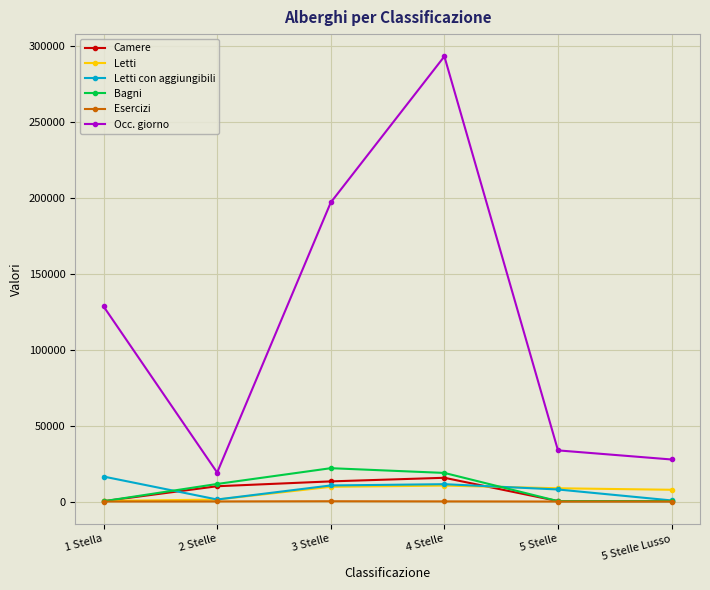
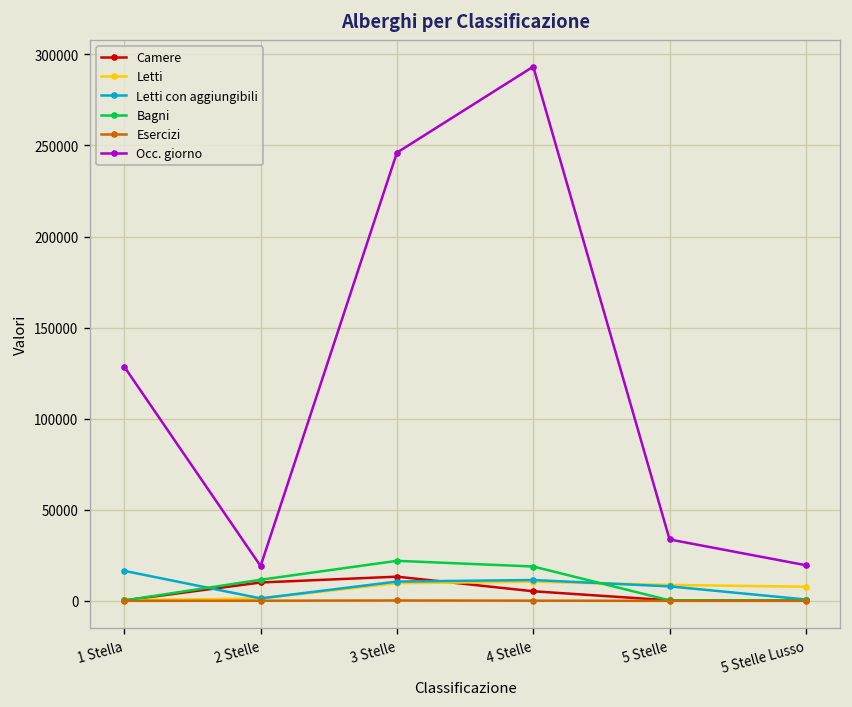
  {
    "Camere": {
      "3 Stelle": 13000,
-     "4 Stelle": 16000
+     "4 Stelle": 5000
    },
    "Letti": {
      "5 Stelle Lusso": 8000
    },
    "Letti con aggiungibili": {
      "1 Stella": 16000
    },
    "Bagni": {
      "3 Stelle": 22000,
      "4 Stelle": 19000
    },
    "Esercizi": {
      "3 Stelle": 0,
      "4 Stelle": 0
    },
    "Occ. giorno": {
      "1 Stella": 129000,
      "2 Stelle": 19000,
-     "3 Stelle": 197000,
+     "3 Stelle": 246000,
      "4 Stelle": 293000,
      "5 Stelle": 34000,
-     "5 Stelle Lusso": 28000
+     "5 Stelle Lusso": 20000
    }
  }
